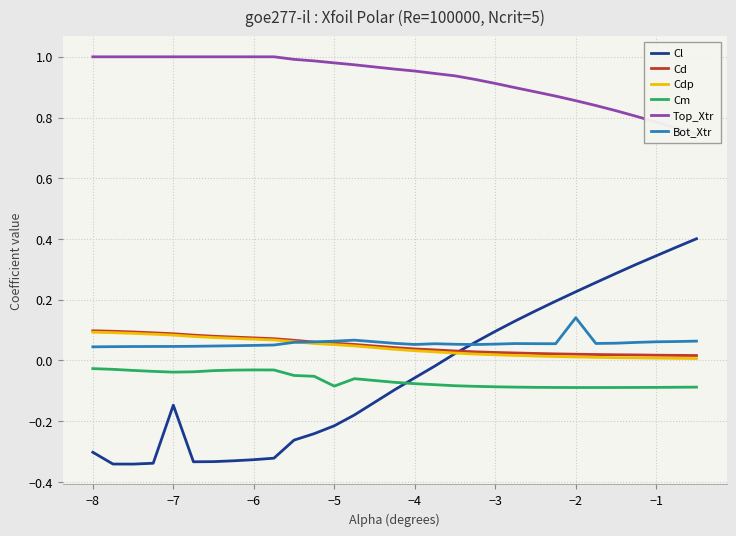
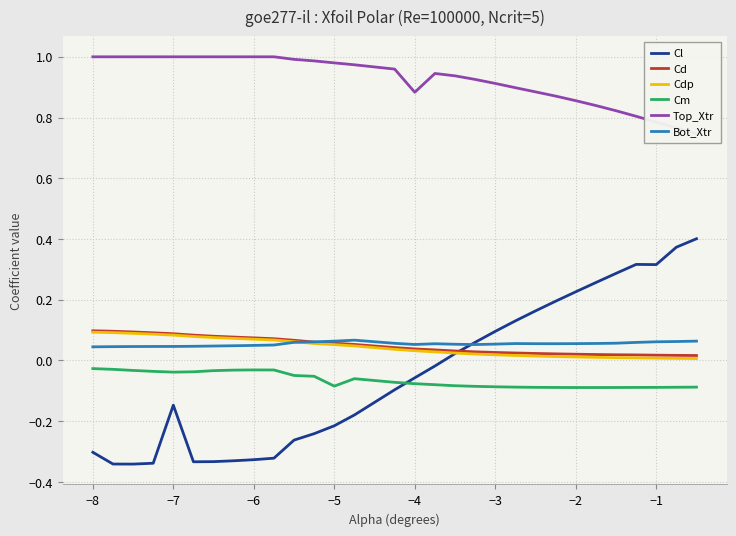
  {
    "Cl": {
      "−8": -0.30,
      "−7": -0.15,
      "−6": -0.33,
      "−5": -0.22,
      "−4": -0.06,
      "−3": 0.10,
      "−2": 0.23,
-     "−1": 0.34
+     "−1": 0.32
    },
    "Cd": {
      "−2": 0.02,
      "−1": 0.02
    },
    "Cdp": {
      "−2": 0.01,
      "−1": 0.01
    },
    "Cm": {
      "−8": -0.03,
      "−7": -0.04,
      "−6": -0.03,
      "−5": -0.08,
      "−4": -0.08,
      "−3": -0.09,
      "−2": -0.09,
      "−1": -0.09
    },
    "Top_Xtr": {
      "−8": 1.00,
      "−7": 1.00,
      "−6": 1.00,
      "−5": 0.98,
-     "−4": 0.95,
+     "−4": 0.88,
      "−3": 0.91,
      "−2": 0.86
    },
    "Bot_Xtr": {
      "−8": 0.04,
      "−7": 0.05,
      "−6": 0.05,
      "−4": 0.05,
      "−3": 0.05,
-     "−2": 0.14,
+     "−2": 0.06,
      "−1": 0.06
    }
  }
